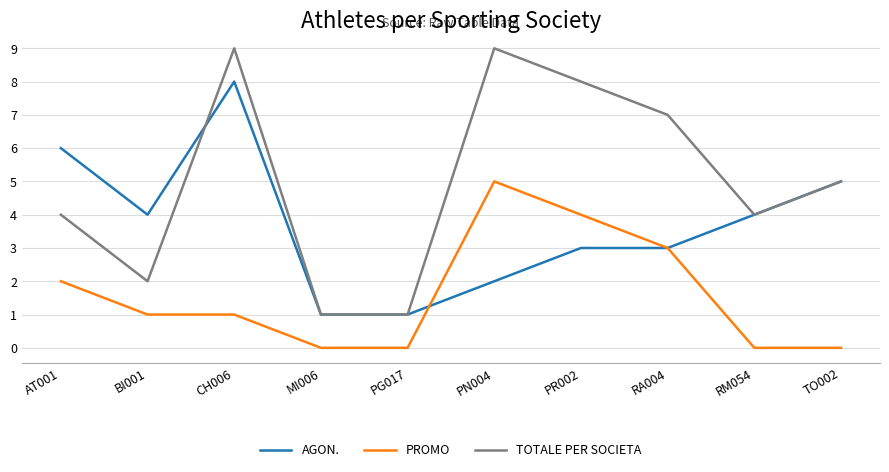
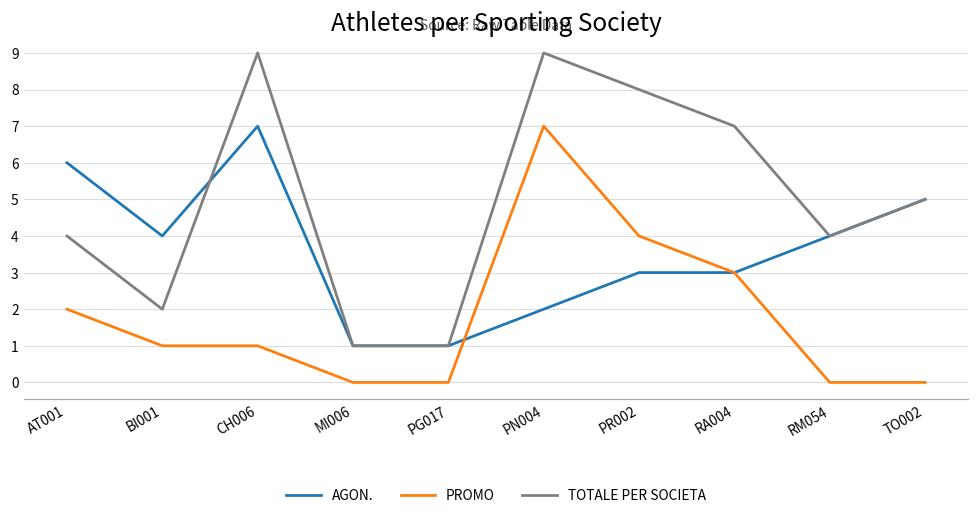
  {
    "AGON.": {
      "AT001": 6,
      "BI001": 4,
-     "CH006": 8,
+     "CH006": 7,
      "PN004": 2,
      "PR002": 3
    },
    "PROMO": {
      "AT001": 2,
      "BI001": 1,
      "CH006": 1,
      "MI006": 0,
      "PG017": 0,
-     "PN004": 5,
+     "PN004": 7,
      "PR002": 4,
      "RM054": 0,
      "TO002": 0
    },
    "TOTALE PER SOCIETA": {
      "AT001": 4,
      "BI001": 2,
      "CH006": 9,
      "PN004": 9,
      "PR002": 8,
      "RA004": 7
    }
  }
